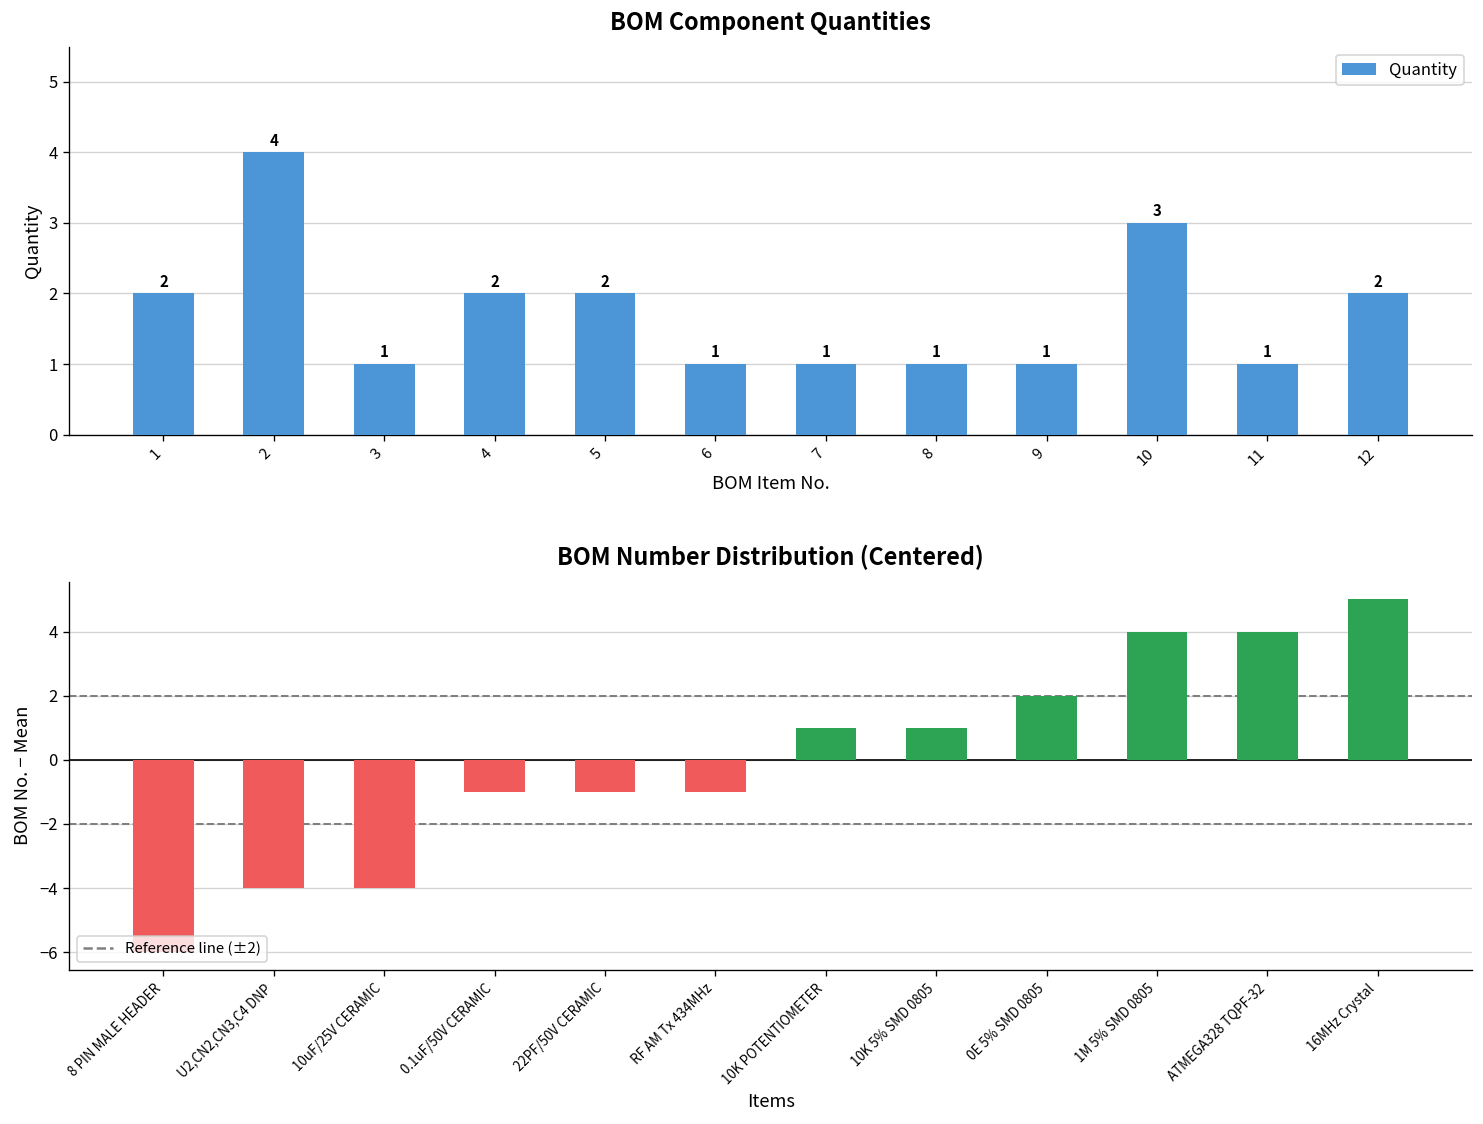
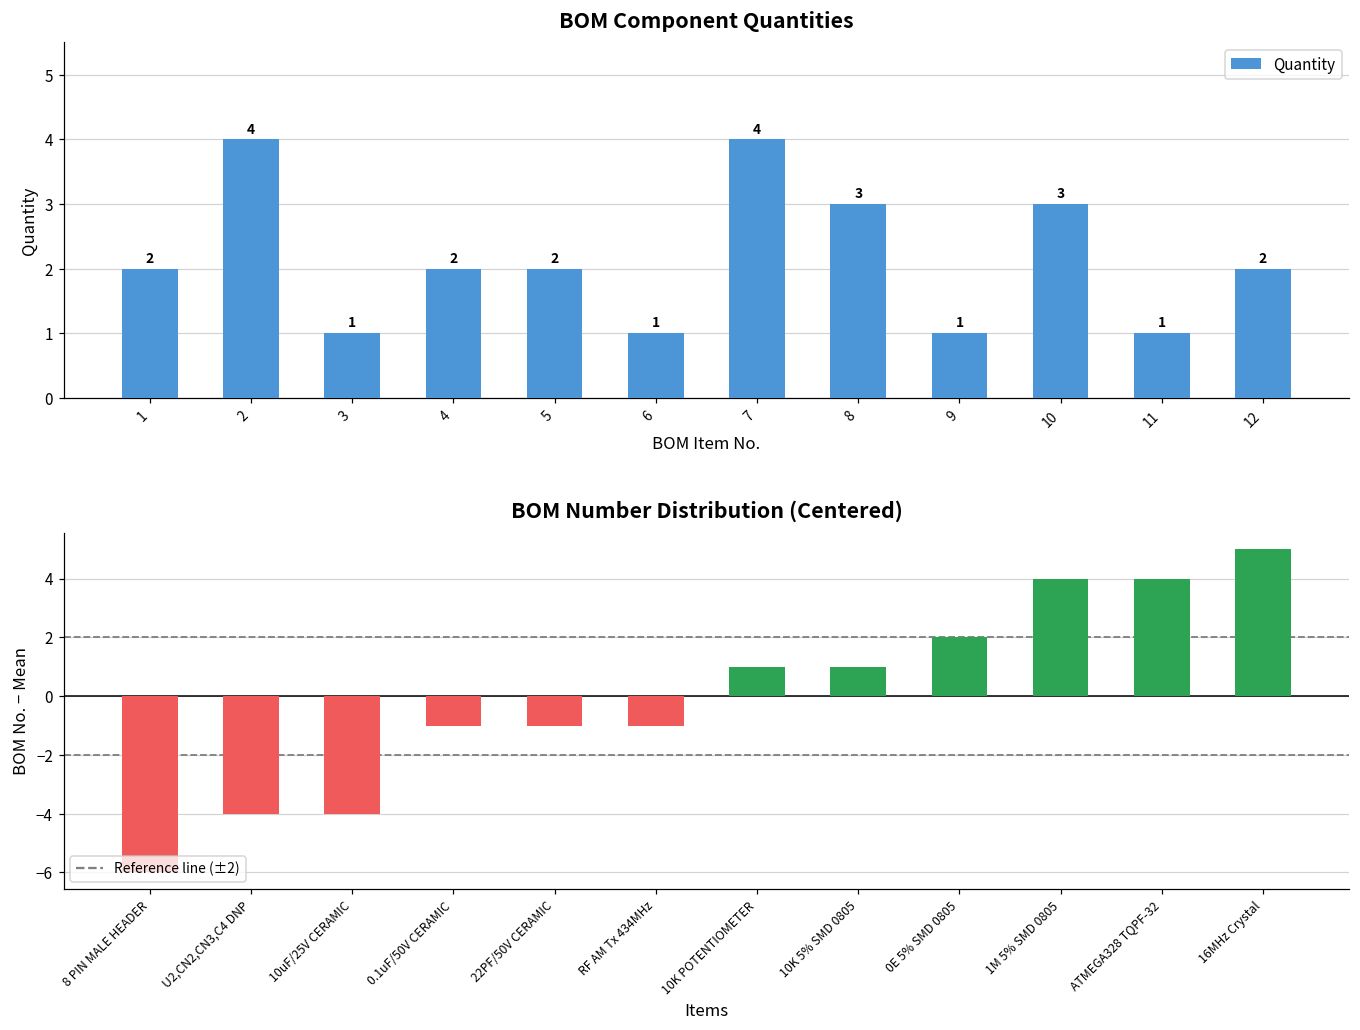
  {
    "BOM Component Quantities": {
      "1": 2,
      "2": 4,
      "3": 1,
      "4": 2,
      "5": 2,
      "6": 1,
-     "7": 1,
-     "8": 1,
+     "7": 4,
+     "8": 3,
      "9": 1,
      "10": 3,
      "11": 1,
      "12": 2
    },
    "BOM Number Distribution (Centered)": {
      "U2,CN2,CN3,C4 DNP": -4.0,
      "10uF/25V CERAMIC": -4.0,
      "0.1uF/50V CERAMIC": -1.0,
      "22PF/50V CERAMIC": -1.0,
      "RF AM Tx 434MHz": -1.0,
      "10K POTENTIOMETER": 1.0,
      "10K 5% SMD 0805": 1.0,
      "0E 5% SMD 0805": 2.0,
      "1M 5% SMD 0805": 4.0,
      "ATMEGA328 TQPF-32": 4.0,
      "16MHz Crystal": 5.0
    }
  }
